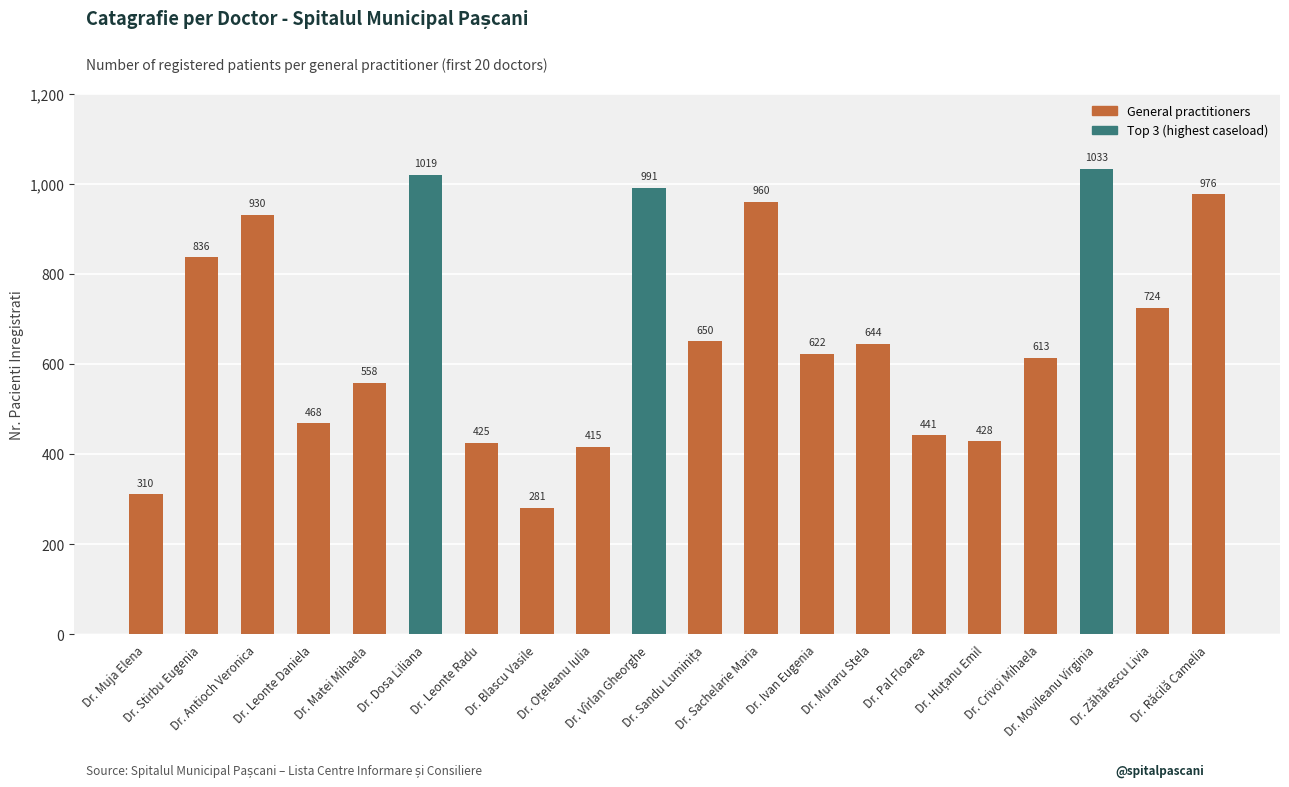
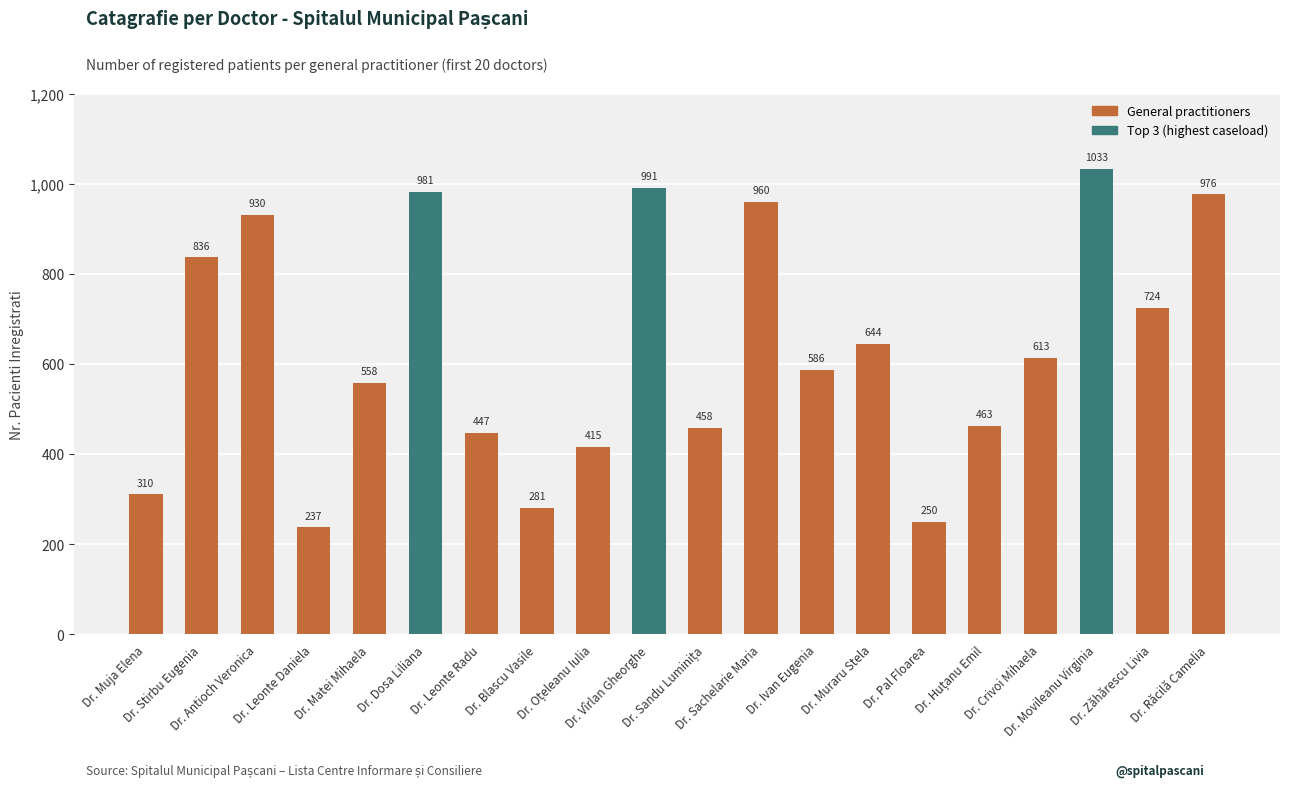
  {
    "Dr. Muja Elena": 310,
    "Dr. Stirbu Eugenia": 836,
    "Dr. Antioch Veronica": 930,
-   "Dr. Leonte Daniela": 468,
+   "Dr. Leonte Daniela": 237,
    "Dr. Matei Mihaela": 558,
-   "Dr. Dosa Liliana": 1019,
-   "Dr. Leonte Radu": 425,
+   "Dr. Dosa Liliana": 981,
+   "Dr. Leonte Radu": 447,
    "Dr. Blascu Vasile": 281,
    "Dr. Oțeleanu Iulia": 415,
    "Dr. Vîrlan Gheorghe": 991,
-   "Dr. Sandu Luminița": 650,
+   "Dr. Sandu Luminița": 458,
    "Dr. Sachelarie Maria": 960,
-   "Dr. Ivan Eugenia": 622,
+   "Dr. Ivan Eugenia": 586,
    "Dr. Muraru Stela": 644,
-   "Dr. Pal Floarea": 441,
-   "Dr. Huțanu Emil": 428,
+   "Dr. Pal Floarea": 250,
+   "Dr. Huțanu Emil": 463,
    "Dr. Crivoi Mihaela": 613,
    "Dr. Movileanu Virginia": 1033,
    "Dr. Zăhărescu Livia": 724,
    "Dr. Răcilă Camelia": 976
  }
